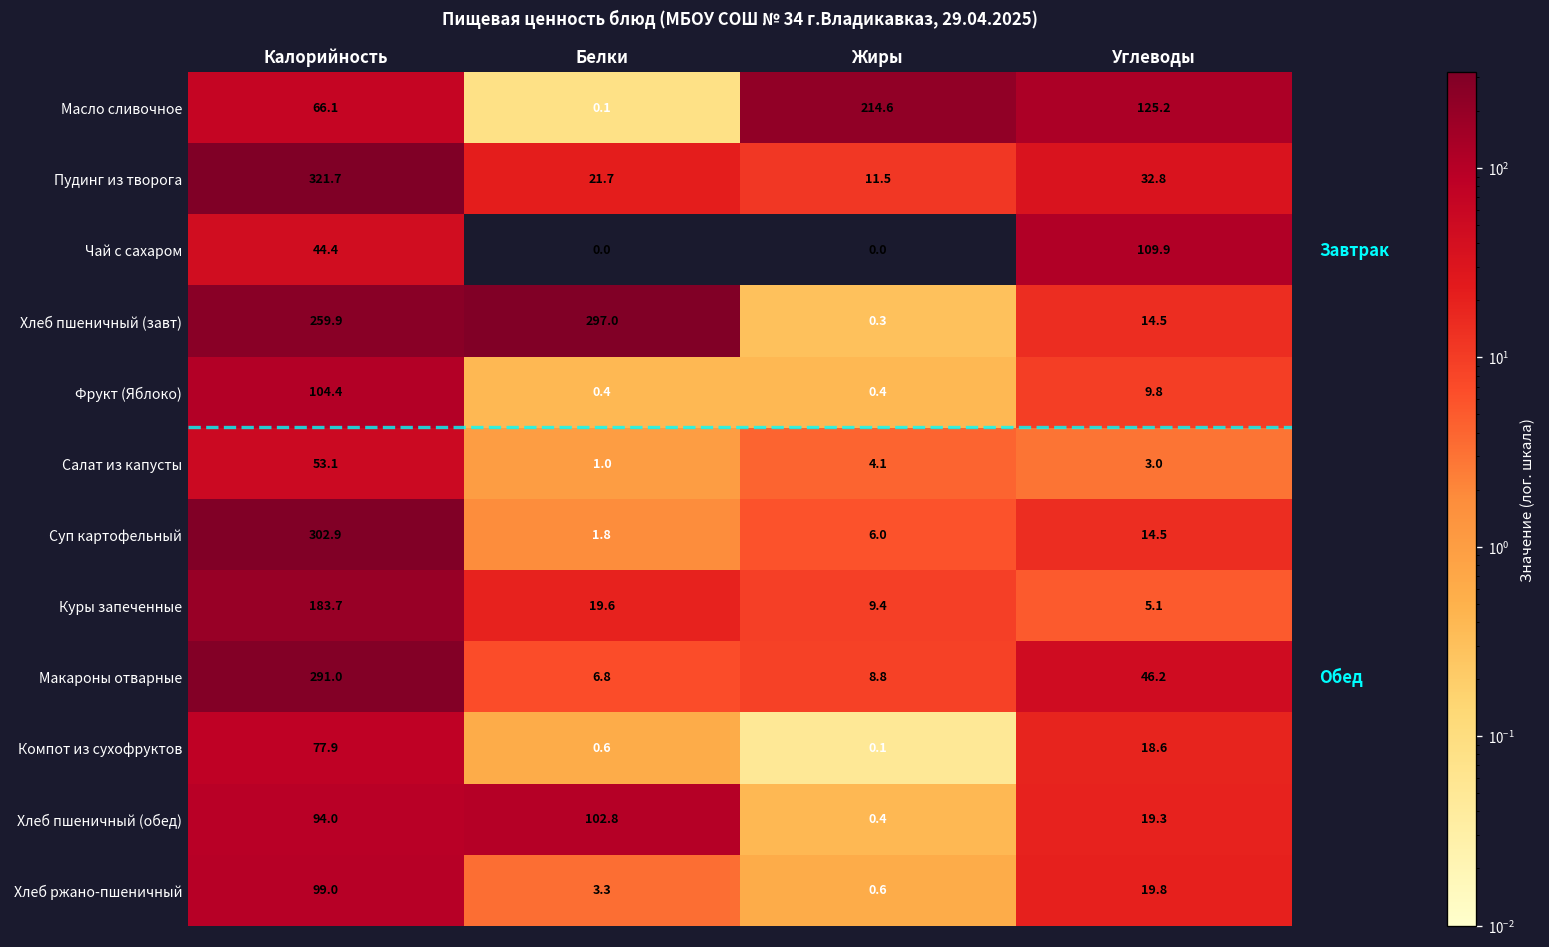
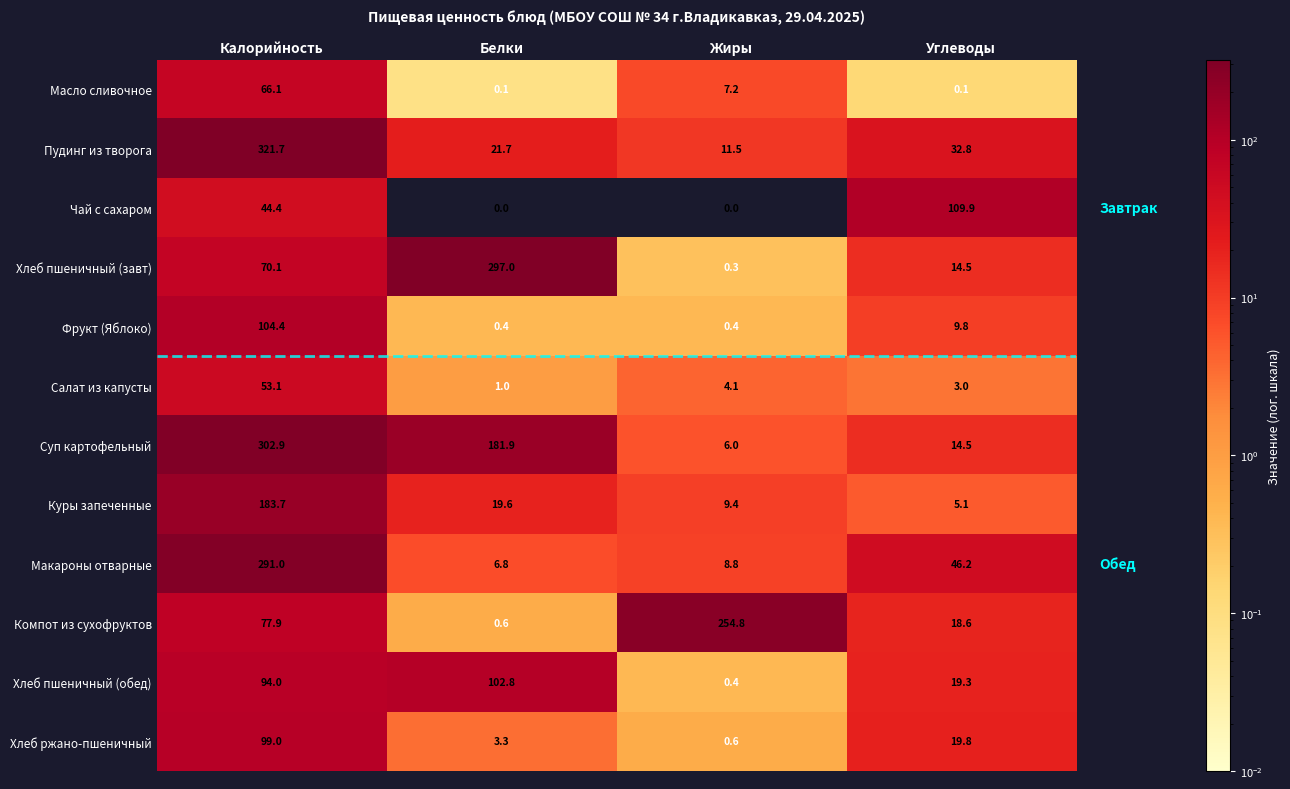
  {
    "Масло сливочное": {
      "Калорийность": 66.1,
      "Белки": 0.1,
-     "Жиры": 214.6,
-     "Углеводы": 125.2
+     "Жиры": 7.2,
+     "Углеводы": 0.1
    },
    "Пудинг из творога": {
      "Калорийность": 321.7,
      "Белки": 21.7,
      "Жиры": 11.5,
      "Углеводы": 32.8
    },
    "Чай с сахаром": {
      "Калорийность": 44.4,
      "Углеводы": 109.9
    },
    "Хлеб пшеничный (завт)": {
-     "Калорийность": 259.9,
+     "Калорийность": 70.1,
      "Белки": 297.0,
      "Жиры": 0.3,
      "Углеводы": 14.5
    },
    "Фрукт (Яблоко)": {
      "Калорийность": 104.4,
      "Белки": 0.4,
      "Жиры": 0.4,
      "Углеводы": 9.8
    },
    "Салат из капусты": {
      "Калорийность": 53.1,
      "Белки": 1.0,
      "Жиры": 4.1,
      "Углеводы": 3.0
    },
    "Суп картофельный": {
      "Калорийность": 302.9,
-     "Белки": 1.8,
+     "Белки": 181.9,
      "Жиры": 6.0,
      "Углеводы": 14.5
    },
    "Куры запеченные": {
      "Калорийность": 183.7,
      "Белки": 19.6,
      "Жиры": 9.4,
      "Углеводы": 5.1
    },
    "Макароны отварные": {
      "Калорийность": 291.0,
      "Белки": 6.8,
      "Жиры": 8.8,
      "Углеводы": 46.2
    },
    "Компот из сухофруктов": {
      "Калорийность": 77.9,
      "Белки": 0.6,
-     "Жиры": 0.1,
+     "Жиры": 254.8,
      "Углеводы": 18.6
    },
    "Хлеб пшеничный (обед)": {
      "Калорийность": 94.0,
      "Белки": 102.8,
      "Жиры": 0.4,
      "Углеводы": 19.3
    },
    "Хлеб ржано-пшеничный": {
      "Калорийность": 99.0,
      "Белки": 3.3,
      "Жиры": 0.6,
      "Углеводы": 19.8
    }
  }
